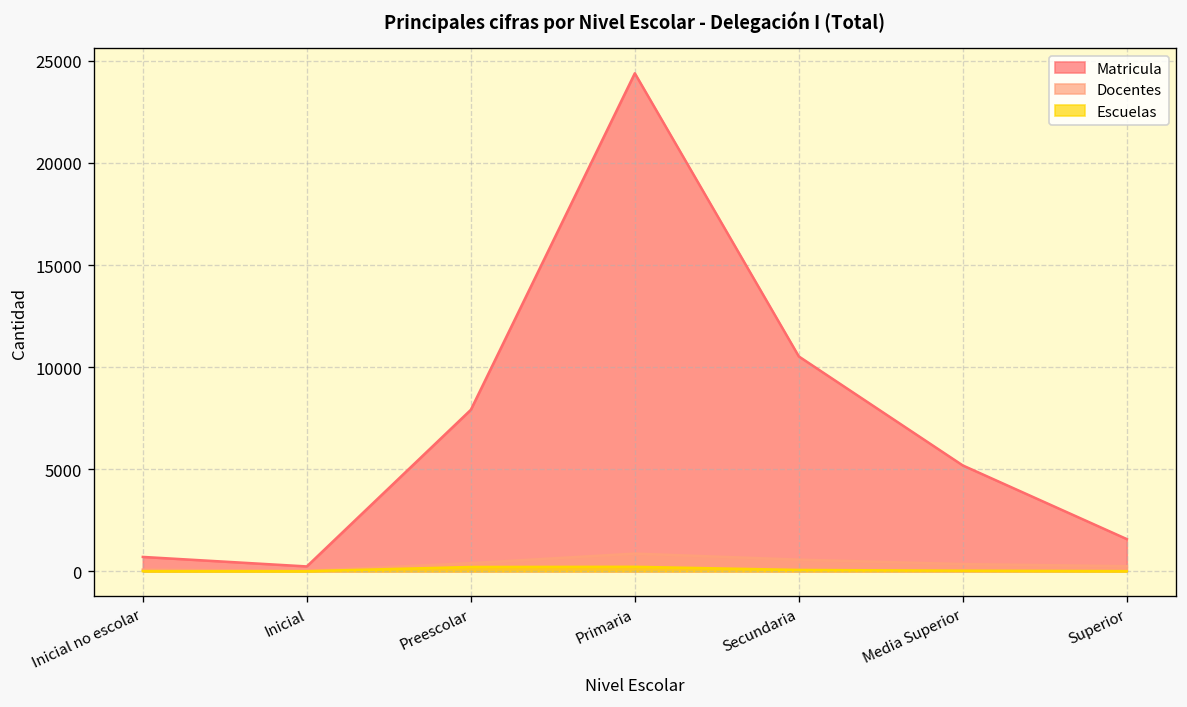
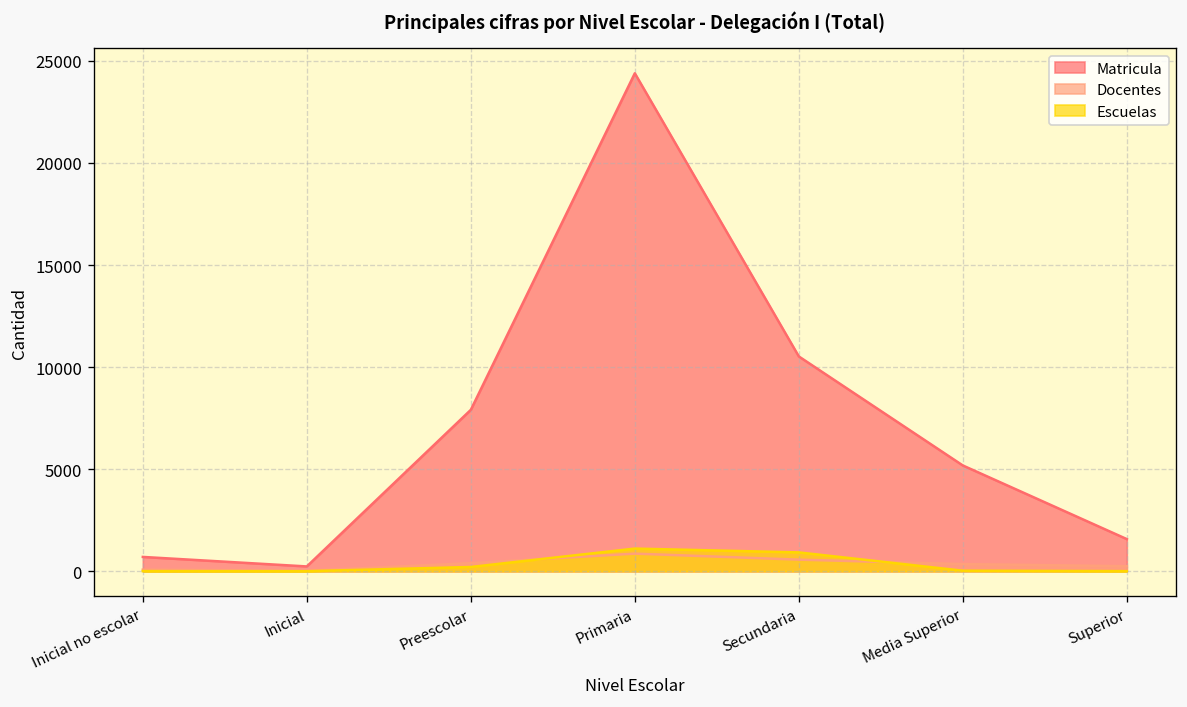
  {
    "Escuelas": {
      "Preescolar": 200,
-     "Primaria": 200,
-     "Secundaria": 100,
+     "Primaria": 1100,
+     "Secundaria": 900,
      "Media Superior": 0,
      "Superior": 0
    }
  }
